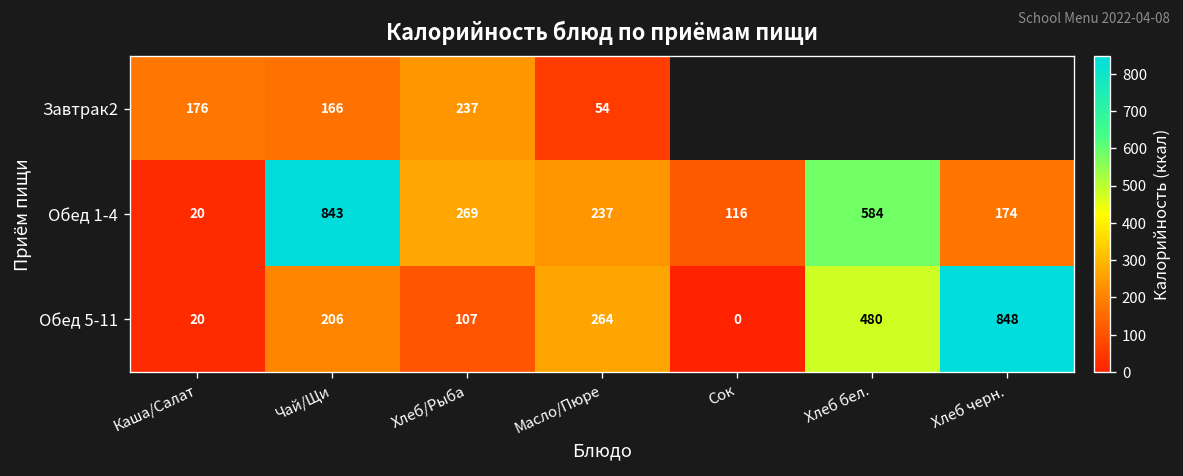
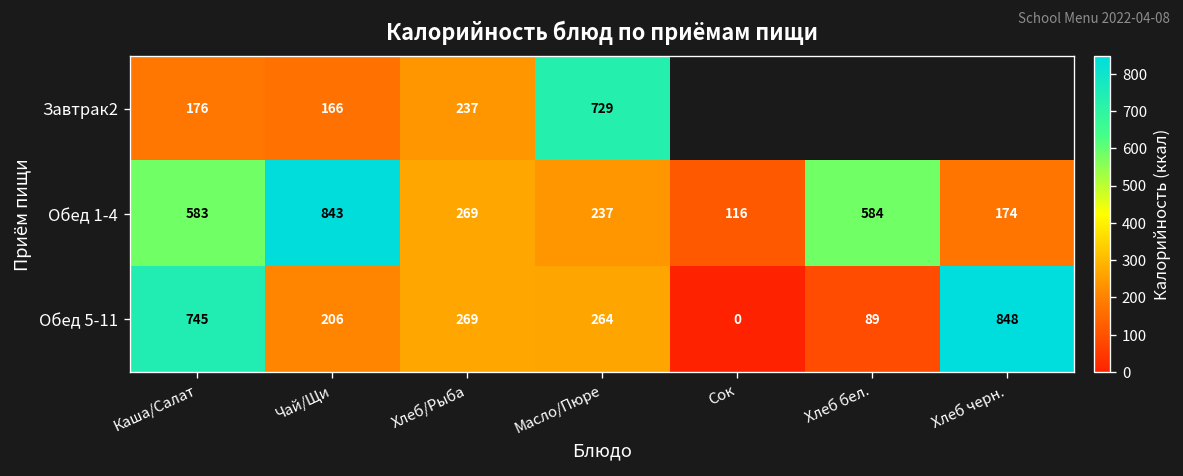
  {
    "Завтрак2": {
      "Каша/Салат": 176,
      "Чай/Щи": 166,
      "Хлеб/Рыба": 237,
-     "Масло/Пюре": 54
+     "Масло/Пюре": 729
    },
    "Обед 1-4": {
-     "Каша/Салат": 20,
+     "Каша/Салат": 583,
      "Чай/Щи": 843,
      "Хлеб/Рыба": 269,
      "Масло/Пюре": 237,
      "Сок": 116,
      "Хлеб бел.": 584,
      "Хлеб черн.": 174
    },
    "Обед 5-11": {
-     "Каша/Салат": 20,
+     "Каша/Салат": 745,
      "Чай/Щи": 206,
-     "Хлеб/Рыба": 107,
+     "Хлеб/Рыба": 269,
      "Масло/Пюре": 264,
      "Сок": 0,
-     "Хлеб бел.": 480,
+     "Хлеб бел.": 89,
      "Хлеб черн.": 848
    }
  }
